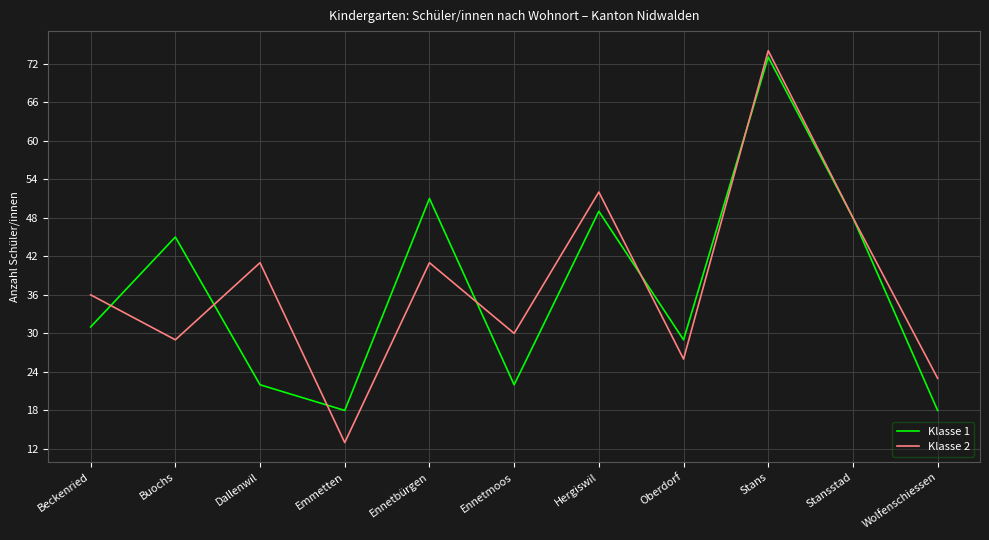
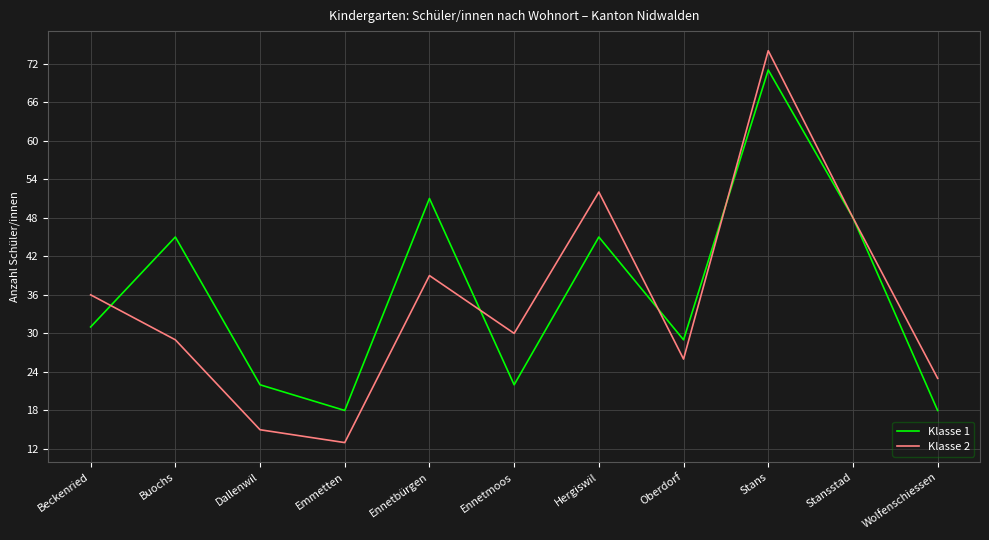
  {
    "Klasse 1": {
      "Beckenried": 31,
      "Buochs": 45,
      "Dallenwil": 22,
      "Emmetten": 18,
      "Ennetbürgen": 51,
      "Ennetmoos": 22,
-     "Hergiswil": 49,
+     "Hergiswil": 45,
      "Oberdorf": 29,
-     "Stans": 73,
+     "Stans": 71,
      "Wolfenschiessen": 18
    },
    "Klasse 2": {
      "Beckenried": 36,
      "Buochs": 29,
-     "Dallenwil": 41,
+     "Dallenwil": 15,
      "Emmetten": 13,
-     "Ennetbürgen": 41,
+     "Ennetbürgen": 39,
      "Ennetmoos": 30,
      "Hergiswil": 52,
      "Oberdorf": 26,
      "Stans": 74,
      "Wolfenschiessen": 23
    }
  }
